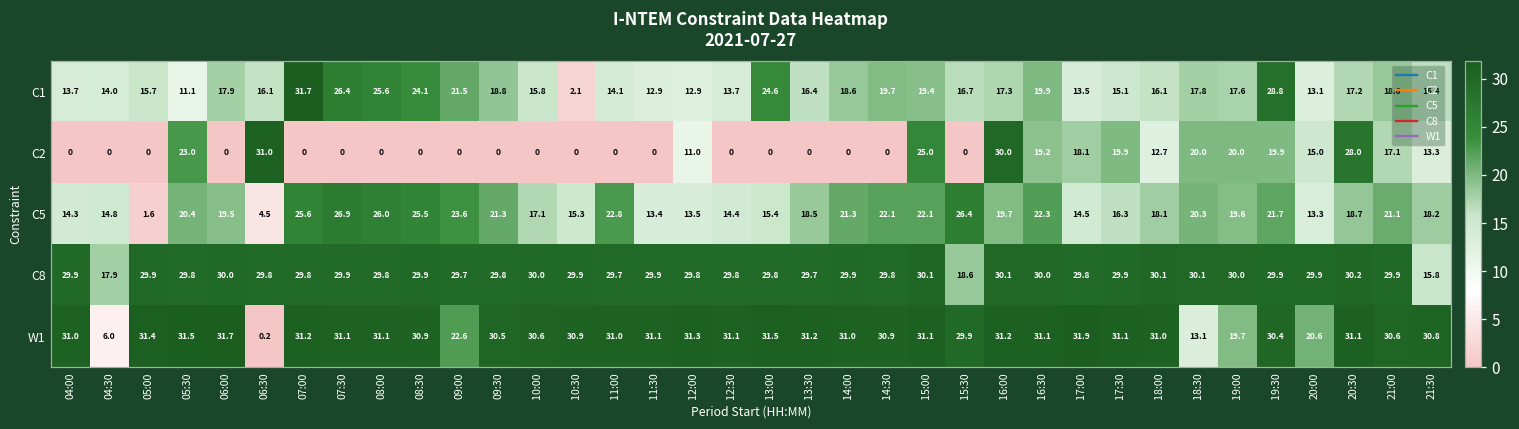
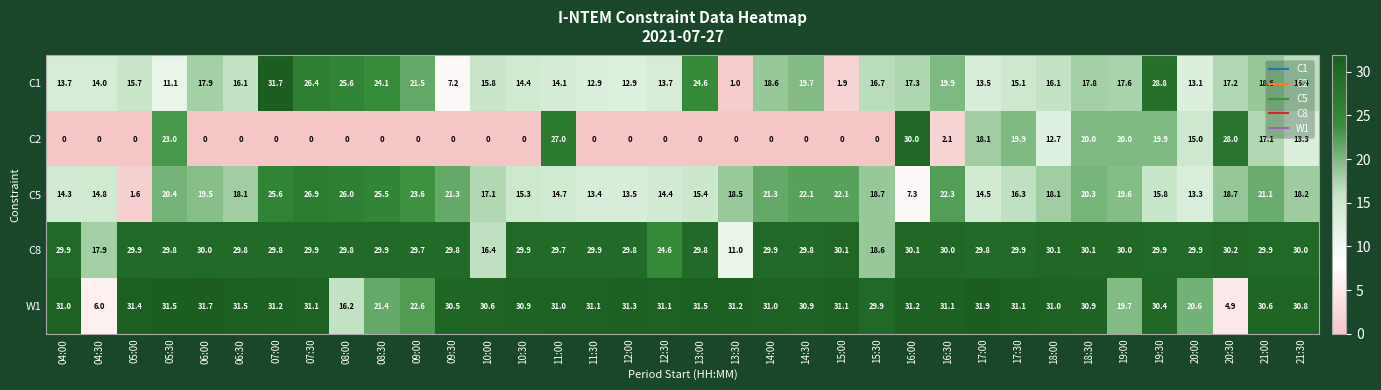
  {
    "C1": {
      "04:00": 13.7,
      "04:30": 14.0,
      "05:00": 15.7,
      "05:30": 11.1,
      "06:00": 17.9,
      "06:30": 16.1,
      "07:00": 31.7,
      "07:30": 26.4,
      "08:00": 25.6,
      "08:30": 24.1,
      "09:00": 21.5,
-     "09:30": 18.8,
+     "09:30": 7.2,
      "10:00": 15.8,
-     "10:30": 2.1,
+     "10:30": 14.4,
      "11:00": 14.1,
      "11:30": 12.9,
      "12:00": 12.9,
      "12:30": 13.7,
      "13:00": 24.6,
-     "13:30": 16.4,
+     "13:30": 1.0,
      "14:00": 18.6,
      "14:30": 19.7,
-     "15:00": 19.4,
+     "15:00": 1.9,
      "15:30": 16.7,
      "16:00": 17.3,
      "16:30": 19.9,
      "17:00": 13.5,
      "17:30": 15.1,
      "18:00": 16.1,
      "18:30": 17.8,
      "19:00": 17.6,
      "19:30": 28.8,
      "20:00": 13.1,
      "20:30": 17.2
    },
    "C2": {
      "04:00": 0,
      "04:30": 0,
      "05:00": 0,
      "05:30": 23.0,
      "06:00": 0,
-     "06:30": 31.0,
+     "06:30": 0,
      "07:00": 0,
      "07:30": 0,
      "08:00": 0,
      "08:30": 0,
      "09:00": 0,
      "09:30": 0,
      "10:00": 0,
      "10:30": 0,
-     "11:00": 0,
+     "11:00": 27.0,
      "11:30": 0,
-     "12:00": 11.0,
+     "12:00": 0,
      "12:30": 0,
      "13:00": 0,
      "13:30": 0,
      "14:00": 0,
      "14:30": 0,
-     "15:00": 25.0,
+     "15:00": 0,
      "15:30": 0,
      "16:00": 30.0,
-     "16:30": 19.2,
+     "16:30": 2.1,
      "17:00": 18.1,
      "17:30": 19.9,
      "18:00": 12.7,
      "18:30": 20.0,
      "19:00": 20.0,
      "19:30": 19.9,
      "20:00": 15.0,
      "20:30": 28.0
    },
    "C5": {
      "04:00": 14.3,
      "04:30": 14.8,
      "05:00": 1.6,
      "05:30": 20.4,
      "06:00": 19.5,
-     "06:30": 4.5,
+     "06:30": 18.1,
      "07:00": 25.6,
      "07:30": 26.9,
      "08:00": 26.0,
      "08:30": 25.5,
      "09:00": 23.6,
      "09:30": 21.3,
      "10:00": 17.1,
      "10:30": 15.3,
-     "11:00": 22.8,
+     "11:00": 14.7,
      "11:30": 13.4,
      "12:00": 13.5,
      "12:30": 14.4,
      "13:00": 15.4,
      "13:30": 18.5,
      "14:00": 21.3,
      "14:30": 22.1,
      "15:00": 22.1,
-     "15:30": 26.4,
-     "16:00": 19.7,
+     "15:30": 18.7,
+     "16:00": 7.3,
      "16:30": 22.3,
      "17:00": 14.5,
      "17:30": 16.3,
      "18:00": 18.1,
      "18:30": 20.3,
      "19:00": 19.6,
-     "19:30": 21.7,
+     "19:30": 15.8,
      "20:00": 13.3,
      "20:30": 18.7,
      "21:00": 21.1,
      "21:30": 18.2
    },
    "C8": {
      "04:00": 29.9,
      "04:30": 17.9,
      "05:00": 29.9,
      "05:30": 29.8,
      "06:00": 30.0,
      "06:30": 29.8,
      "07:00": 29.8,
      "07:30": 29.9,
      "08:00": 29.8,
      "08:30": 29.9,
      "09:00": 29.7,
      "09:30": 29.8,
-     "10:00": 30.0,
+     "10:00": 16.4,
      "10:30": 29.9,
      "11:00": 29.7,
      "11:30": 29.9,
      "12:00": 29.8,
-     "12:30": 29.8,
+     "12:30": 24.6,
      "13:00": 29.8,
-     "13:30": 29.7,
+     "13:30": 11.0,
      "14:00": 29.9,
      "14:30": 29.8,
      "15:00": 30.1,
      "15:30": 18.6,
      "16:00": 30.1,
      "16:30": 30.0,
      "17:00": 29.8,
      "17:30": 29.9,
      "18:00": 30.1,
      "18:30": 30.1,
      "19:00": 30.0,
      "19:30": 29.9,
      "20:00": 29.9,
      "20:30": 30.2,
      "21:00": 29.9,
-     "21:30": 15.8
+     "21:30": 30.0
    },
    "W1": {
      "04:00": 31.0,
      "04:30": 6.0,
      "05:00": 31.4,
      "05:30": 31.5,
      "06:00": 31.7,
-     "06:30": 0.2,
+     "06:30": 31.5,
      "07:00": 31.2,
      "07:30": 31.1,
-     "08:00": 31.1,
-     "08:30": 30.9,
+     "08:00": 16.2,
+     "08:30": 21.4,
      "09:00": 22.6,
      "09:30": 30.5,
      "10:00": 30.6,
      "10:30": 30.9,
      "11:00": 31.0,
      "11:30": 31.1,
      "12:00": 31.3,
      "12:30": 31.1,
      "13:00": 31.5,
      "13:30": 31.2,
      "14:00": 31.0,
      "14:30": 30.9,
      "15:00": 31.1,
      "15:30": 29.9,
      "16:00": 31.2,
      "16:30": 31.1,
      "17:00": 31.9,
      "17:30": 31.1,
      "18:00": 31.0,
-     "18:30": 13.1,
+     "18:30": 30.9,
      "19:00": 19.7,
      "19:30": 30.4,
      "20:00": 20.6,
-     "20:30": 31.1,
+     "20:30": 4.9,
      "21:00": 30.6,
      "21:30": 30.8
    }
  }
